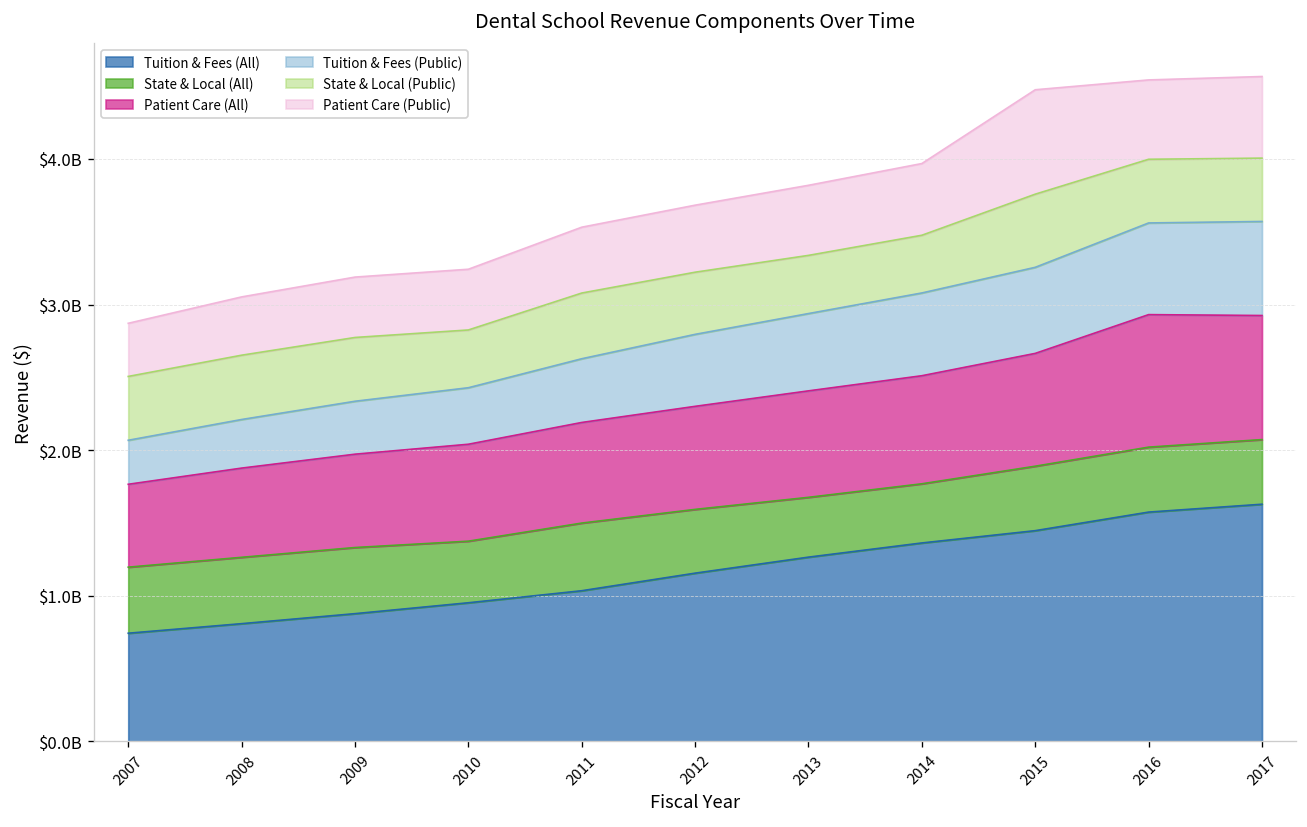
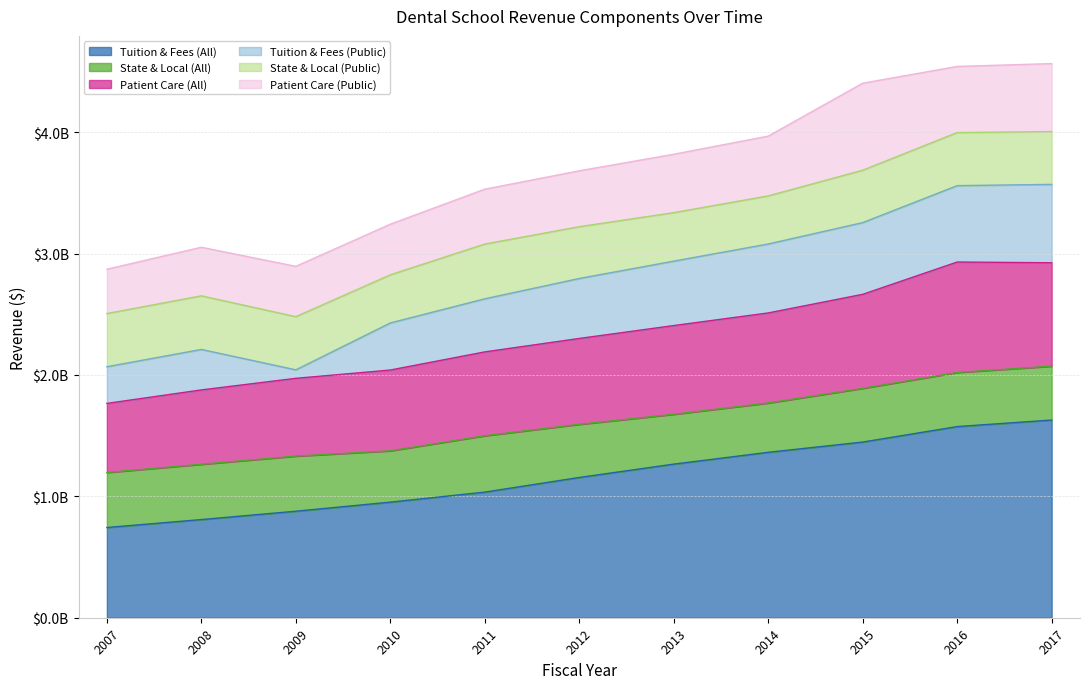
  {
    "Tuition & Fees (All)": {
      "2007": "$740000000",
      "2008": "$810000000",
      "2009": "$880000000",
      "2010": "$950000000",
      "2011": "$1030000000",
      "2012": "$1160000000",
      "2013": "$1270000000",
      "2014": "$1360000000",
      "2015": "$1450000000",
      "2016": "$1570000000",
      "2017": "$1630000000"
    },
    "State & Local (All)": {
      "2007": "$450000000",
      "2008": "$460000000",
      "2009": "$450000000",
      "2010": "$420000000",
      "2011": "$460000000",
      "2012": "$440000000",
      "2013": "$410000000",
      "2014": "$410000000",
      "2015": "$440000000",
      "2016": "$450000000",
      "2017": "$440000000"
    },
    "Patient Care (All)": {
      "2007": "$570000000",
      "2008": "$610000000",
      "2009": "$640000000",
      "2010": "$670000000",
      "2011": "$690000000",
      "2012": "$710000000",
      "2013": "$730000000",
      "2014": "$740000000",
      "2015": "$770000000",
      "2016": "$910000000",
      "2017": "$850000000"
    },
    "Tuition & Fees (Public)": {
      "2007": "$300000000",
      "2008": "$330000000",
-     "2009": "$360000000",
+     "2009": "$70000000",
      "2010": "$390000000",
      "2011": "$440000000",
      "2012": "$490000000",
      "2013": "$530000000",
      "2014": "$570000000",
      "2015": "$590000000",
      "2016": "$630000000",
      "2017": "$650000000"
    },
    "State & Local (Public)": {
      "2007": "$440000000",
      "2008": "$440000000",
      "2009": "$440000000",
      "2010": "$400000000",
      "2011": "$450000000",
      "2012": "$430000000",
      "2013": "$400000000",
      "2014": "$400000000",
-     "2015": "$500000000",
+     "2015": "$430000000",
      "2016": "$440000000",
      "2017": "$430000000"
    },
    "Patient Care (Public)": {
      "2007": "$360000000",
      "2008": "$400000000",
      "2009": "$410000000",
      "2010": "$420000000",
      "2011": "$450000000",
      "2012": "$460000000",
      "2013": "$480000000",
      "2014": "$490000000",
      "2015": "$720000000",
      "2016": "$540000000",
      "2017": "$560000000"
    }
  }
